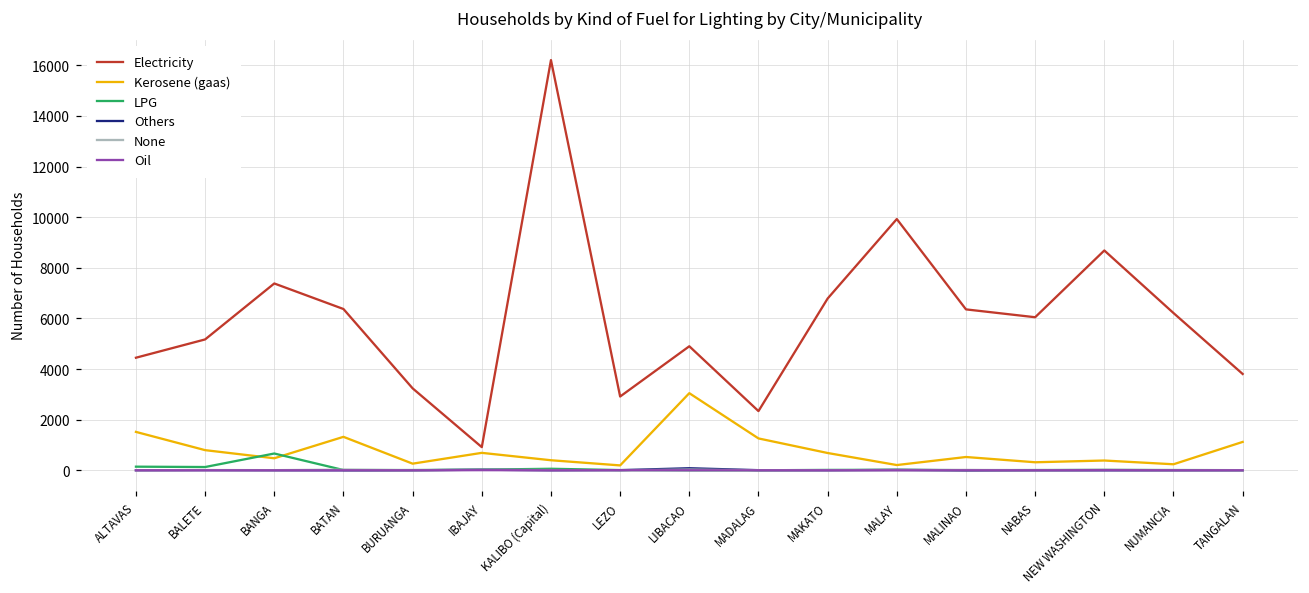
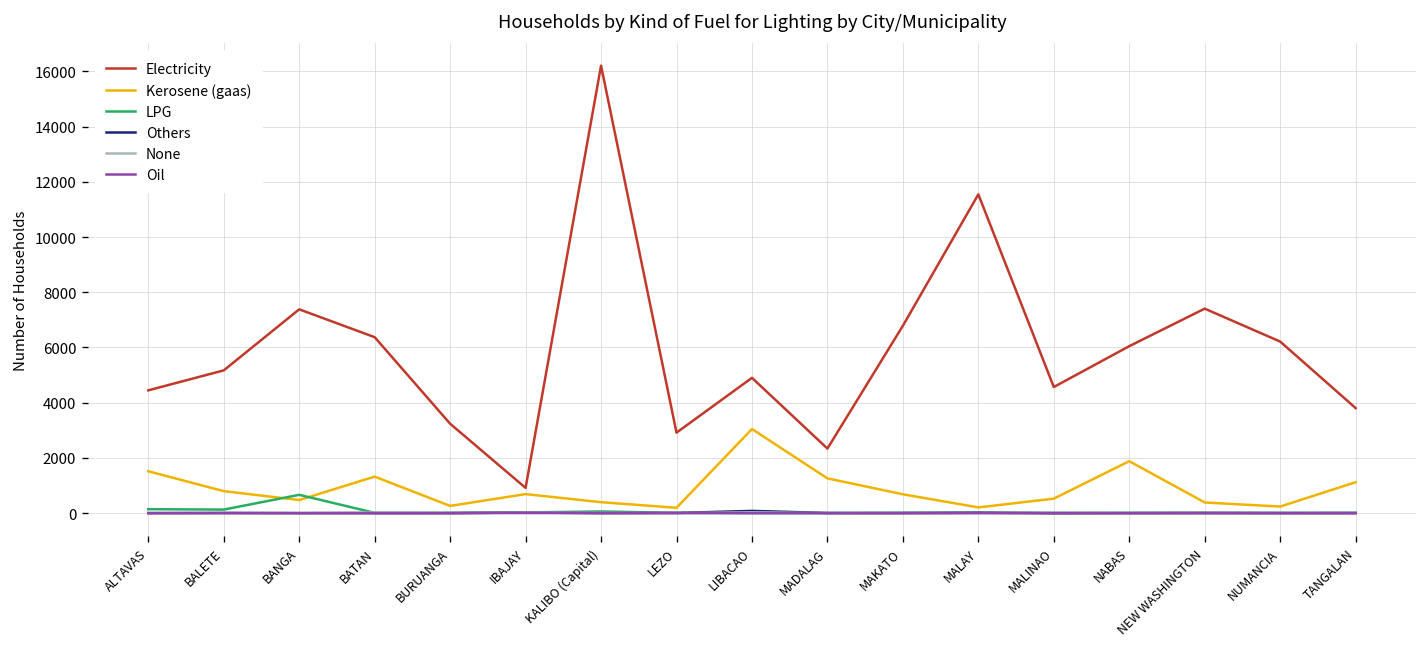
  {
    "Electricity": {
      "ALTAVAS": 4400,
      "BALETE": 5200,
      "BANGA": 7400,
      "BATAN": 6400,
      "BURUANGA": 3200,
      "IBAJAY": 900,
      "KALIBO (Capital)": 16200,
      "LEZO": 2900,
      "LIBACAO": 4900,
      "MADALAG": 2300,
      "MAKATO": 6800,
-     "MALAY": 9900,
-     "MALINAO": 6400,
+     "MALAY": 11500,
+     "MALINAO": 4600,
      "NABAS": 6000,
-     "NEW WASHINGTON": 8700,
+     "NEW WASHINGTON": 7400,
      "NUMANCIA": 6200,
      "TANGALAN": 3800
    },
    "Kerosene (gaas)": {
      "ALTAVAS": 1500,
      "BALETE": 800,
      "BANGA": 500,
      "BATAN": 1300,
      "BURUANGA": 300,
      "IBAJAY": 700,
      "KALIBO (Capital)": 400,
      "LEZO": 200,
      "LIBACAO": 3000,
      "MADALAG": 1300,
      "MAKATO": 700,
      "MALAY": 200,
      "MALINAO": 500,
-     "NABAS": 300,
+     "NABAS": 1900,
      "NEW WASHINGTON": 400,
      "NUMANCIA": 200,
      "TANGALAN": 1100
    },
    "LPG": {
      "ALTAVAS": 100,
      "BALETE": 100,
      "BANGA": 700
    }
  }
